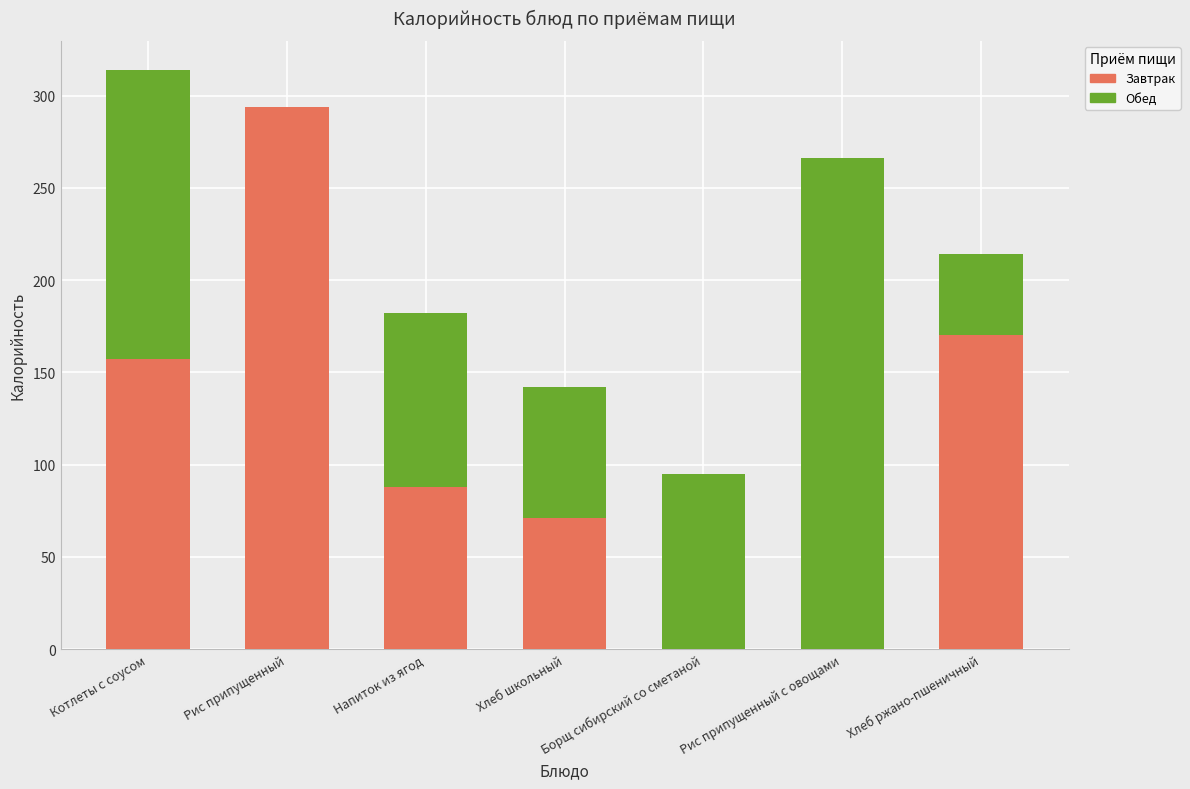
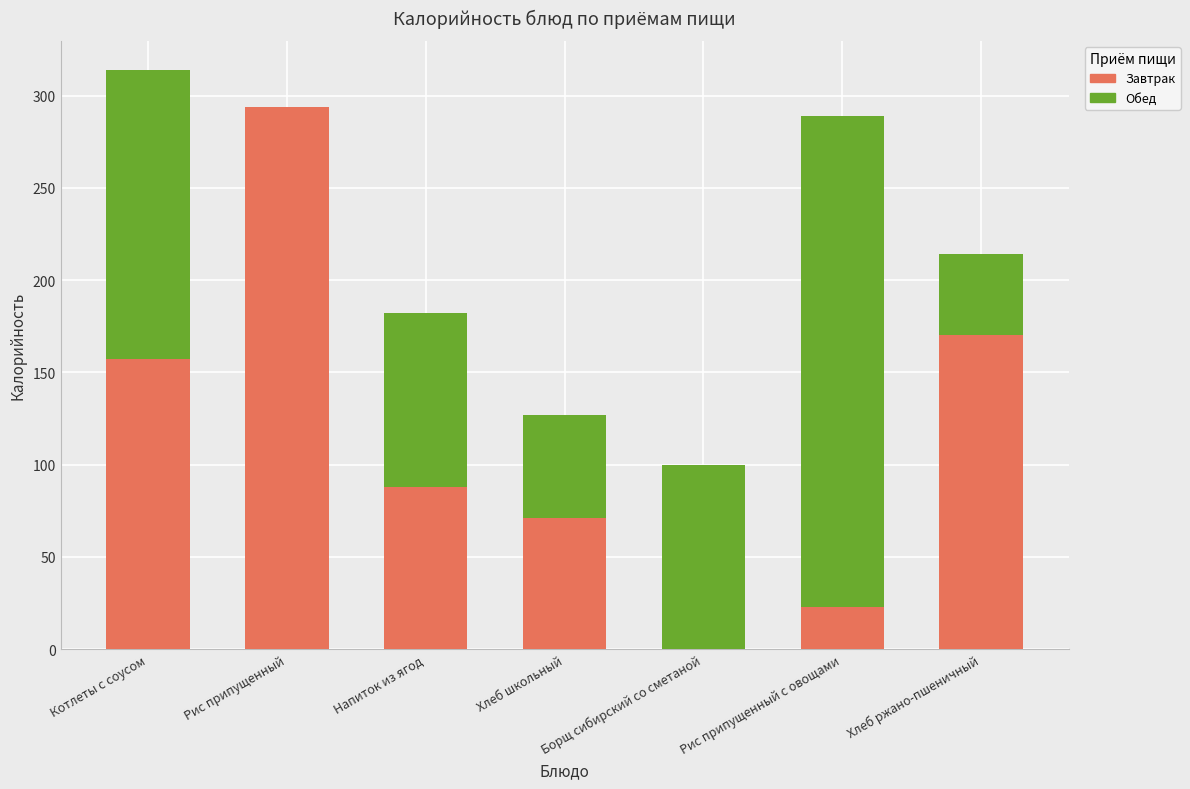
  {
    "Завтрак": {
      "Котлеты с соусом": 157,
      "Рис припущенный": 294,
      "Напиток из ягод": 88,
      "Хлеб школьный": 71,
      "Борщ сибирский со сметаной": 0,
-     "Рис припущенный с овощами": 0,
+     "Рис припущенный с овощами": 23,
      "Хлеб ржано-пшеничный": 170
    },
    "Обед": {
      "Котлеты с соусом": 157,
      "Рис припущенный": 0,
      "Напиток из ягод": 94,
-     "Хлеб школьный": 71,
-     "Борщ сибирский со сметаной": 95,
+     "Хлеб школьный": 56,
+     "Борщ сибирский со сметаной": 100,
      "Рис припущенный с овощами": 266,
      "Хлеб ржано-пшеничный": 44
    }
  }
